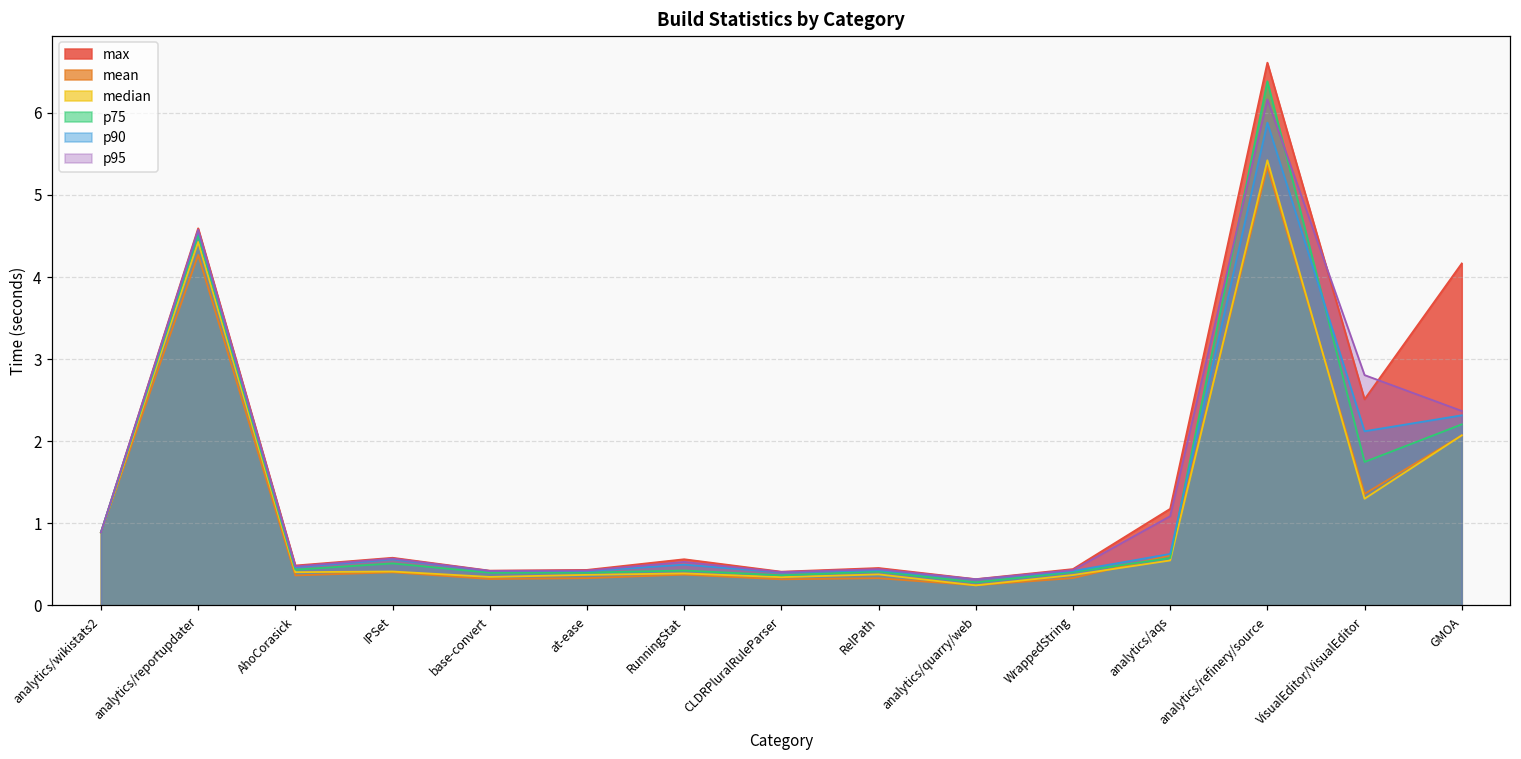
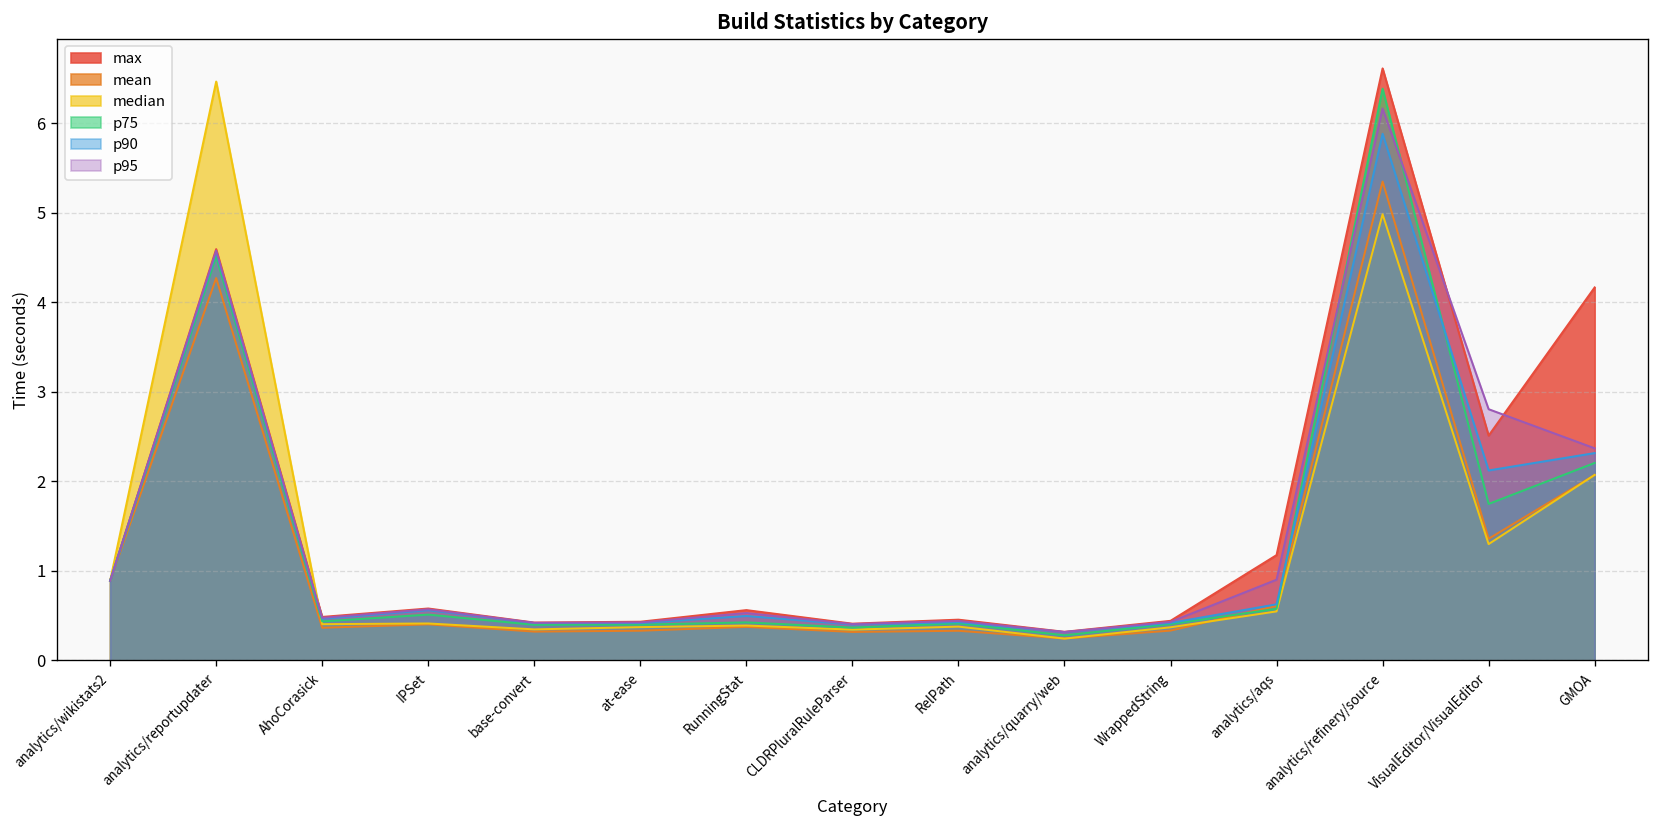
  {
    "median": {
-     "analytics/reportupdater": 4.4,
+     "analytics/reportupdater": 6.5,
      "RelPath": 0.4,
      "WrappedString": 0.4,
-     "analytics/refinery/source": 5.4,
+     "analytics/refinery/source": 5.0,
      "VisualEditor/VisualEditor": 1.3
    },
    "p75": {
      "analytics/reportupdater": 4.5,
      "IPSet": 0.5,
      "RunningStat": 0.4,
      "analytics/quarry/web": 0.3,
      "analytics/refinery/source": 6.4,
      "VisualEditor/VisualEditor": 1.7,
      "GMOA": 2.2
    },
    "p90": {
      "analytics/refinery/source": 5.9,
      "VisualEditor/VisualEditor": 2.1,
      "GMOA": 2.3
    },
    "p95": {
-     "analytics/aqs": 1.1,
+     "analytics/aqs": 0.9,
      "analytics/refinery/source": 6.2,
      "VisualEditor/VisualEditor": 2.8,
      "GMOA": 2.4
    }
  }
